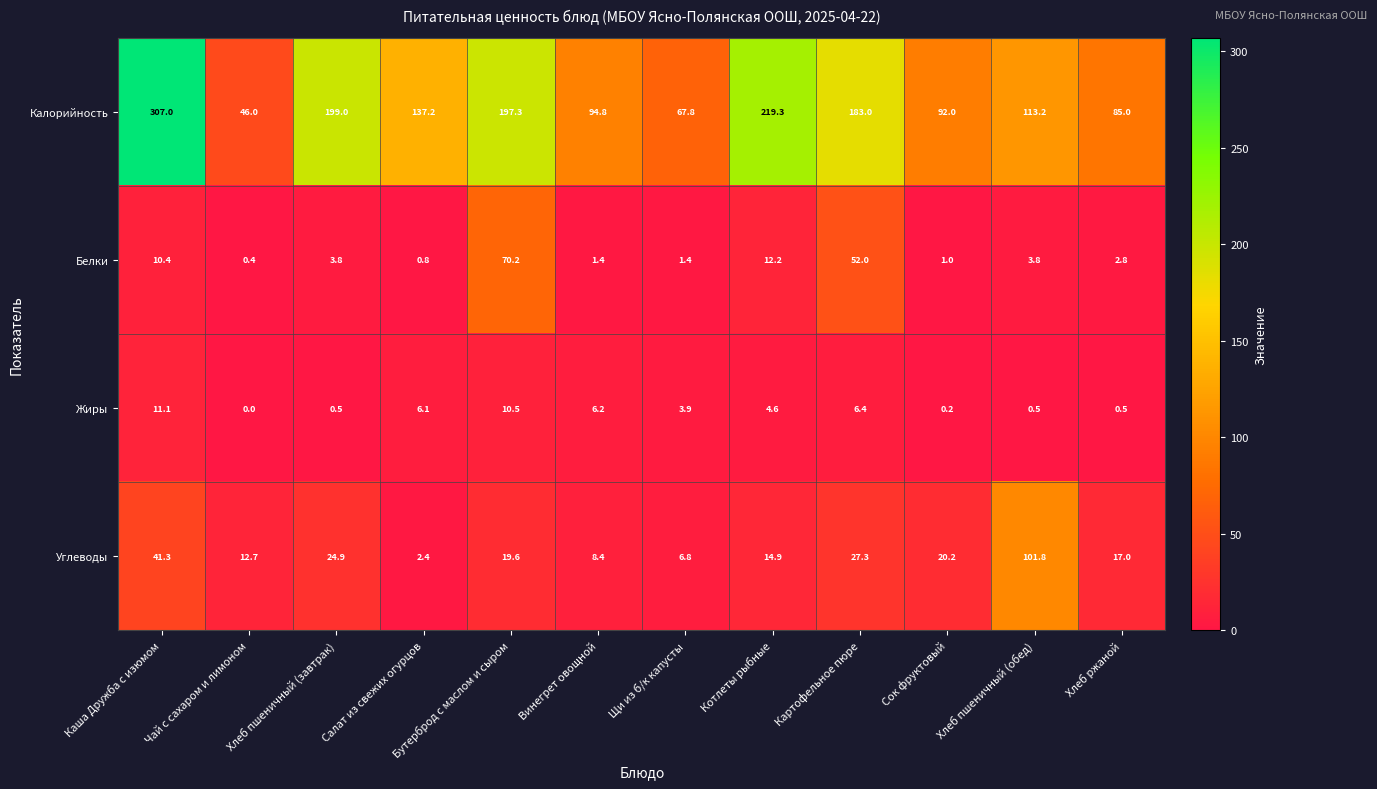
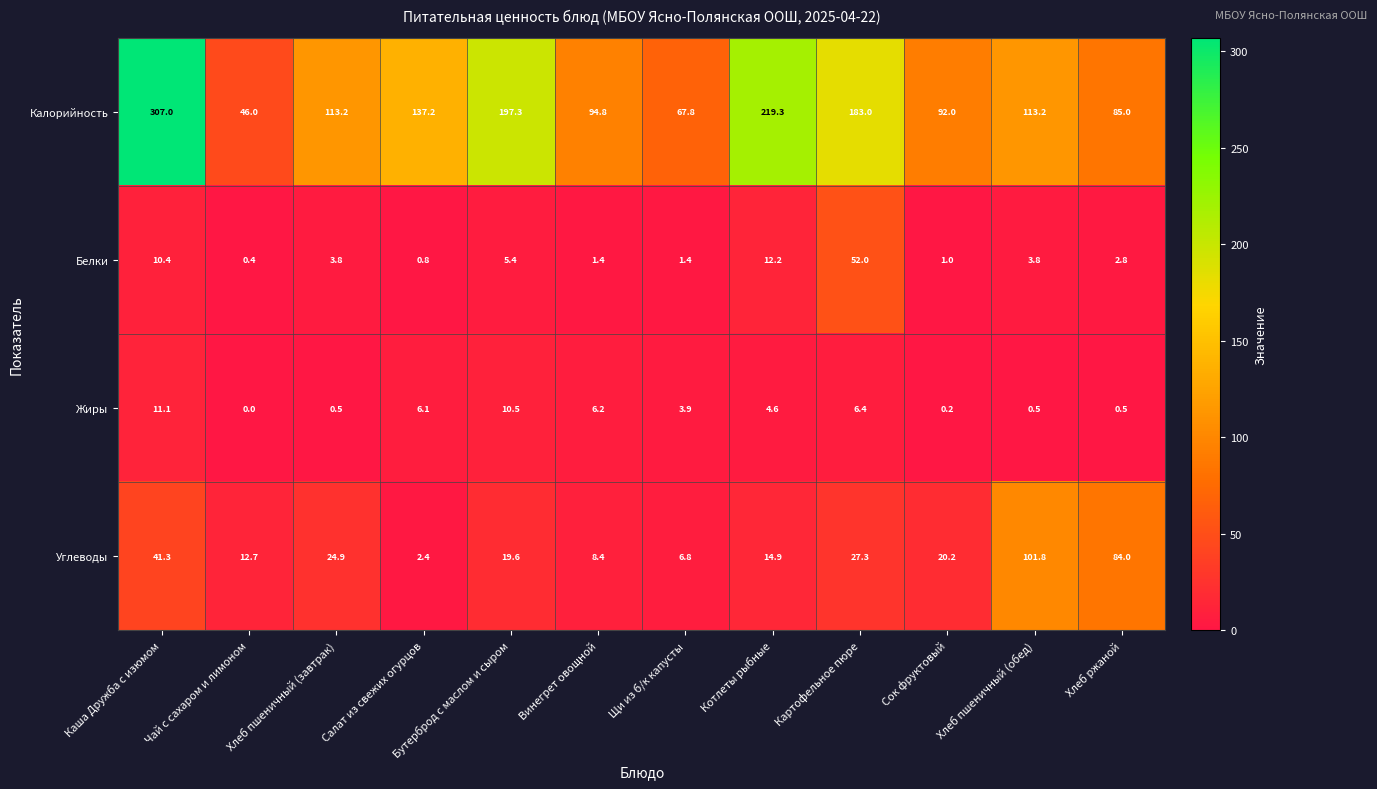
  {
    "Калорийность": {
      "Каша Дружба с изюмом": 307.0,
      "Чай с сахаром и лимоном": 46.0,
-     "Хлеб пшеничный (завтрак)": 199.0,
+     "Хлеб пшеничный (завтрак)": 113.2,
      "Салат из свежих огурцов": 137.2,
      "Бутерброд с маслом и сыром": 197.3,
      "Винегрет овощной": 94.8,
      "Щи из б/к капусты": 67.8,
      "Котлеты рыбные": 219.3,
      "Картофельное пюре": 183.0,
      "Сок фруктовый": 92.0,
      "Хлеб пшеничный (обед)": 113.2,
      "Хлеб ржаной": 85.0
    },
    "Белки": {
      "Каша Дружба с изюмом": 10.4,
      "Чай с сахаром и лимоном": 0.4,
      "Хлеб пшеничный (завтрак)": 3.8,
      "Салат из свежих огурцов": 0.8,
-     "Бутерброд с маслом и сыром": 70.2,
+     "Бутерброд с маслом и сыром": 5.4,
      "Винегрет овощной": 1.4,
      "Щи из б/к капусты": 1.4,
      "Котлеты рыбные": 12.2,
      "Картофельное пюре": 52.0,
      "Сок фруктовый": 1.0,
      "Хлеб пшеничный (обед)": 3.8,
      "Хлеб ржаной": 2.8
    },
    "Жиры": {
      "Каша Дружба с изюмом": 11.1,
      "Чай с сахаром и лимоном": 0.0,
      "Хлеб пшеничный (завтрак)": 0.5,
      "Салат из свежих огурцов": 6.1,
      "Бутерброд с маслом и сыром": 10.5,
      "Винегрет овощной": 6.2,
      "Щи из б/к капусты": 3.9,
      "Котлеты рыбные": 4.6,
      "Картофельное пюре": 6.4,
      "Сок фруктовый": 0.2,
      "Хлеб пшеничный (обед)": 0.5,
      "Хлеб ржаной": 0.5
    },
    "Углеводы": {
      "Каша Дружба с изюмом": 41.3,
      "Чай с сахаром и лимоном": 12.7,
      "Хлеб пшеничный (завтрак)": 24.9,
      "Салат из свежих огурцов": 2.4,
      "Бутерброд с маслом и сыром": 19.6,
      "Винегрет овощной": 8.4,
      "Щи из б/к капусты": 6.8,
      "Котлеты рыбные": 14.9,
      "Картофельное пюре": 27.3,
      "Сок фруктовый": 20.2,
      "Хлеб пшеничный (обед)": 101.8,
-     "Хлеб ржаной": 17.0
+     "Хлеб ржаной": 84.0
    }
  }
